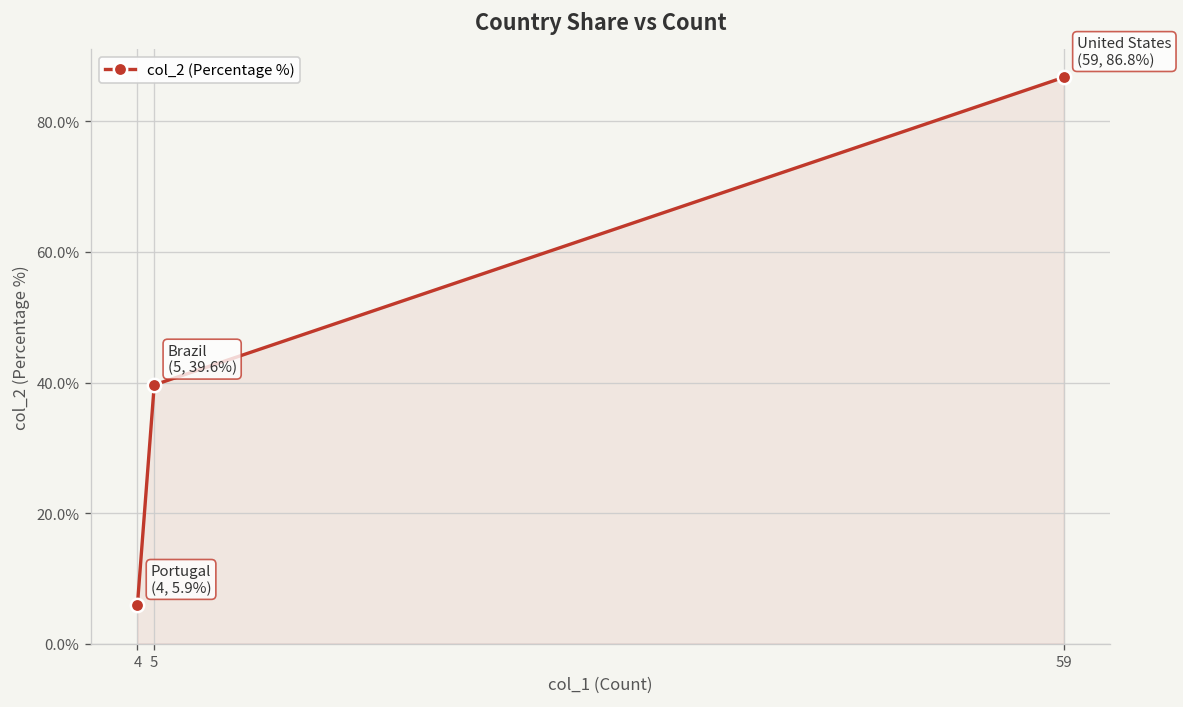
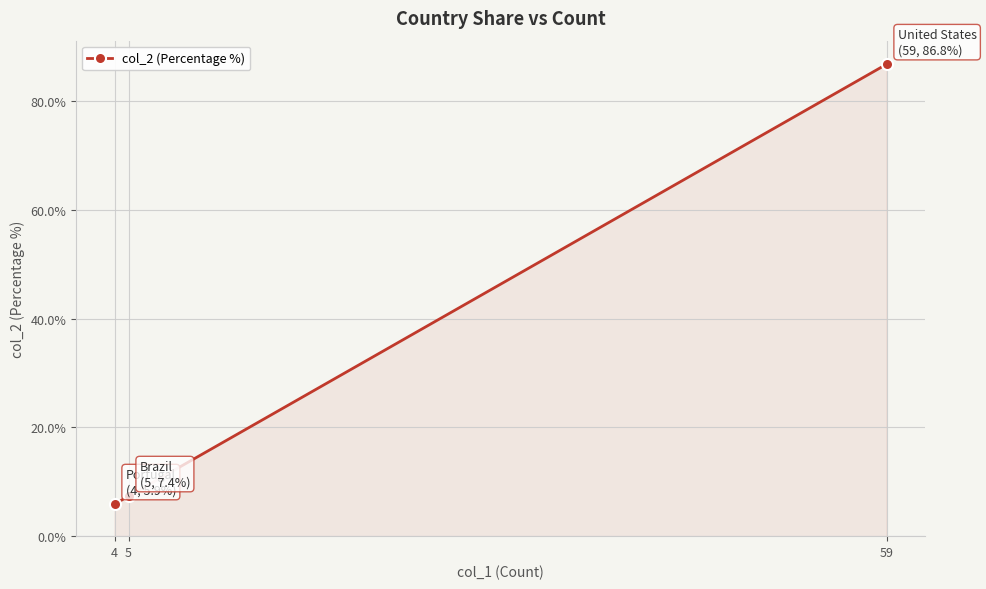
  {
-   "5": "39.6%"
+   "5": "7.4%"
  }
